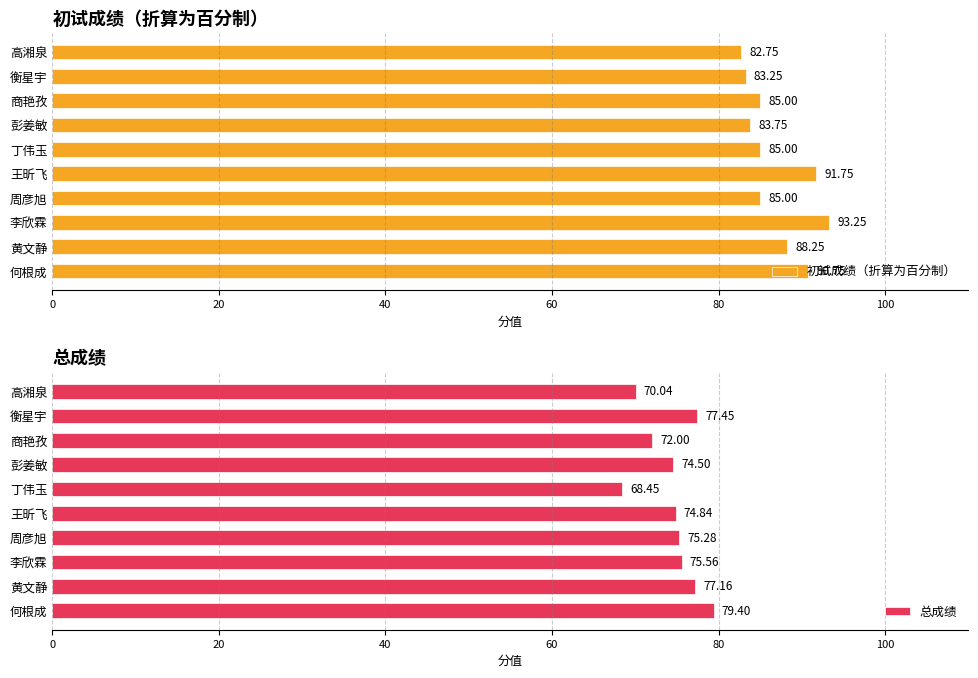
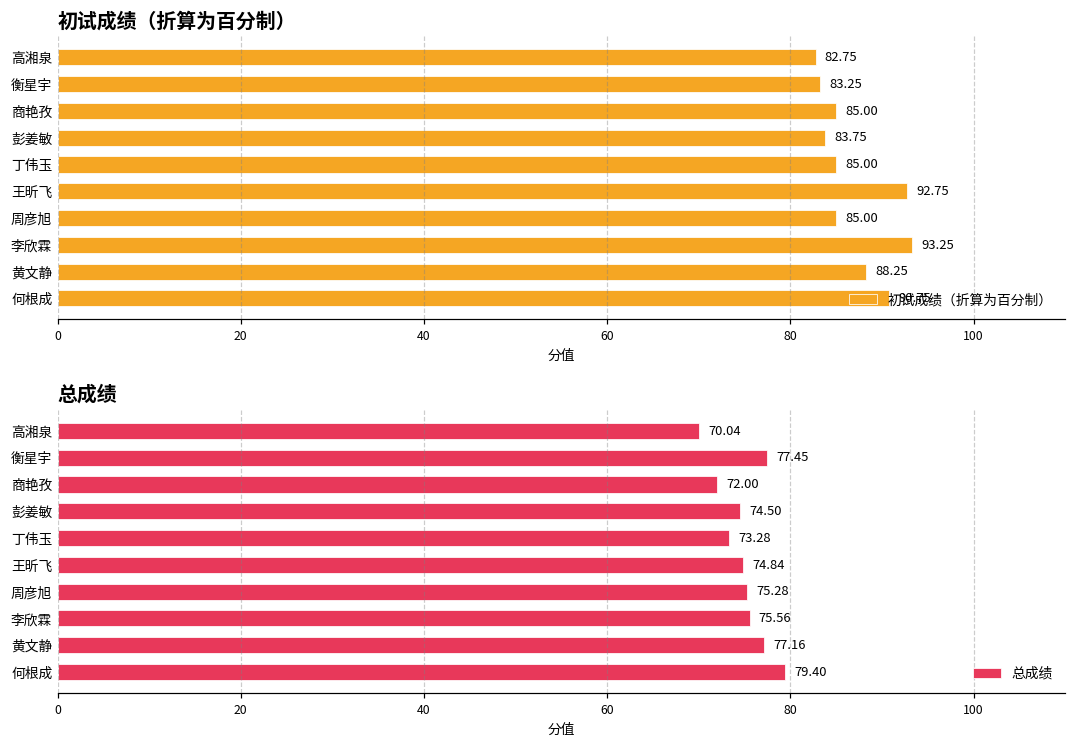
  {
    "初试成绩（折算为百分制）": {
      "高湘泉": 82.75,
      "衡星宇": 83.25,
      "商艳孜": 85.00,
      "彭姜敏": 83.75,
      "丁伟玉": 85.00,
-     "王昕飞": 91.75,
+     "王昕飞": 92.75,
      "周彦旭": 85.00,
      "李欣霖": 93.25,
      "黄文静": 88.25,
      "何根成": 90.75
    },
    "总成绩": {
      "高湘泉": 70.04,
      "衡星宇": 77.45,
      "商艳孜": 72.00,
      "彭姜敏": 74.50,
-     "丁伟玉": 68.45,
+     "丁伟玉": 73.28,
      "王昕飞": 74.84,
      "周彦旭": 75.28,
      "李欣霖": 75.56,
      "黄文静": 77.16,
      "何根成": 79.40
    }
  }
